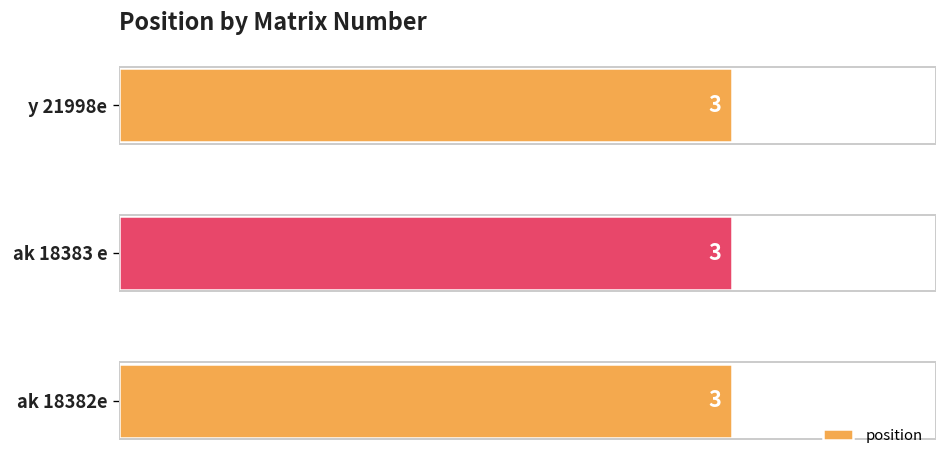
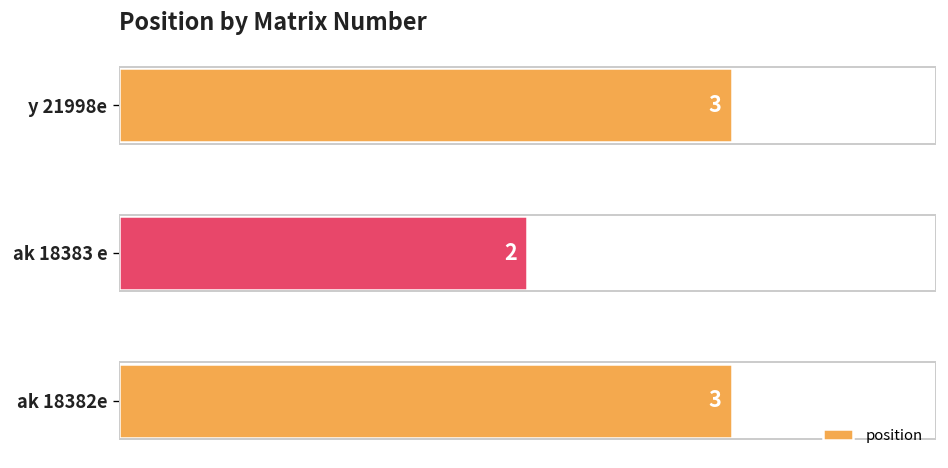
  {
    "y 21998e": 3,
-   "ak 18383 e": 3,
+   "ak 18383 e": 2,
    "ak 18382e": 3
  }
